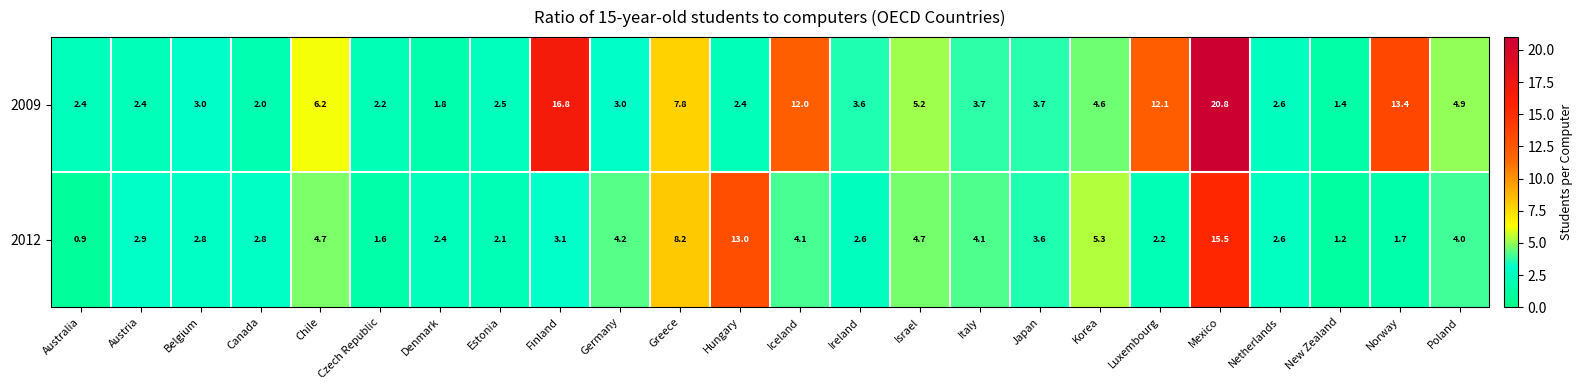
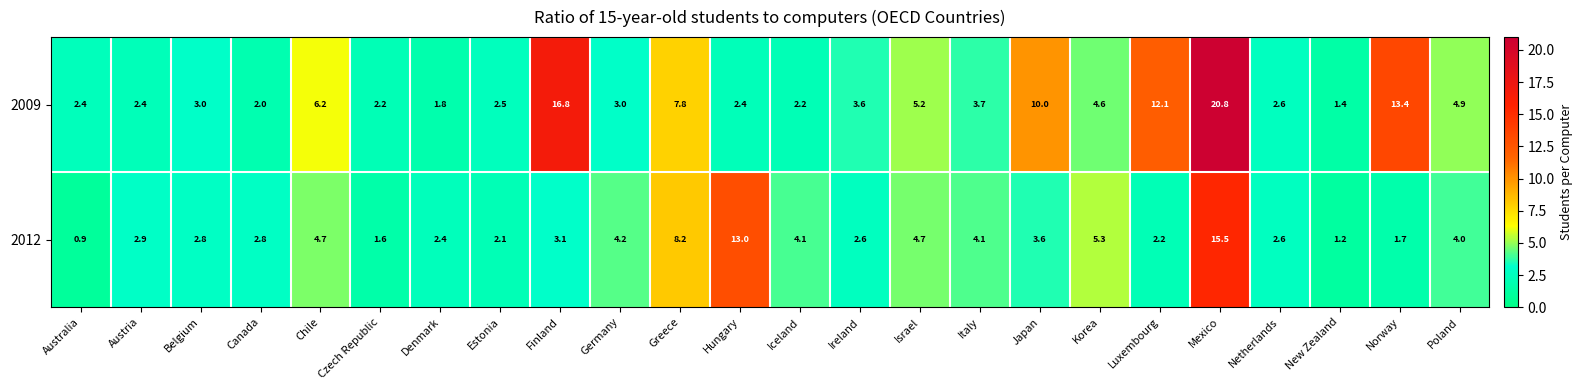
  {
    "2009": {
      "Australia": 2.4,
      "Austria": 2.4,
      "Belgium": 3.0,
      "Canada": 2.0,
      "Chile": 6.2,
      "Czech Republic": 2.2,
      "Denmark": 1.8,
      "Estonia": 2.5,
      "Finland": 16.8,
      "Germany": 3.0,
      "Greece": 7.8,
      "Hungary": 2.4,
-     "Iceland": 12.0,
+     "Iceland": 2.2,
      "Ireland": 3.6,
      "Israel": 5.2,
      "Italy": 3.7,
-     "Japan": 3.7,
+     "Japan": 10.0,
      "Korea": 4.6,
      "Luxembourg": 12.1,
      "Mexico": 20.8,
      "Netherlands": 2.6,
      "New Zealand": 1.4,
      "Norway": 13.4,
      "Poland": 4.9
    },
    "2012": {
      "Australia": 0.9,
      "Austria": 2.9,
      "Belgium": 2.8,
      "Canada": 2.8,
      "Chile": 4.7,
      "Czech Republic": 1.6,
      "Denmark": 2.4,
      "Estonia": 2.1,
      "Finland": 3.1,
      "Germany": 4.2,
      "Greece": 8.2,
      "Hungary": 13.0,
      "Iceland": 4.1,
      "Ireland": 2.6,
      "Israel": 4.7,
      "Italy": 4.1,
      "Japan": 3.6,
      "Korea": 5.3,
      "Luxembourg": 2.2,
      "Mexico": 15.5,
      "Netherlands": 2.6,
      "New Zealand": 1.2,
      "Norway": 1.7,
      "Poland": 4.0
    }
  }
